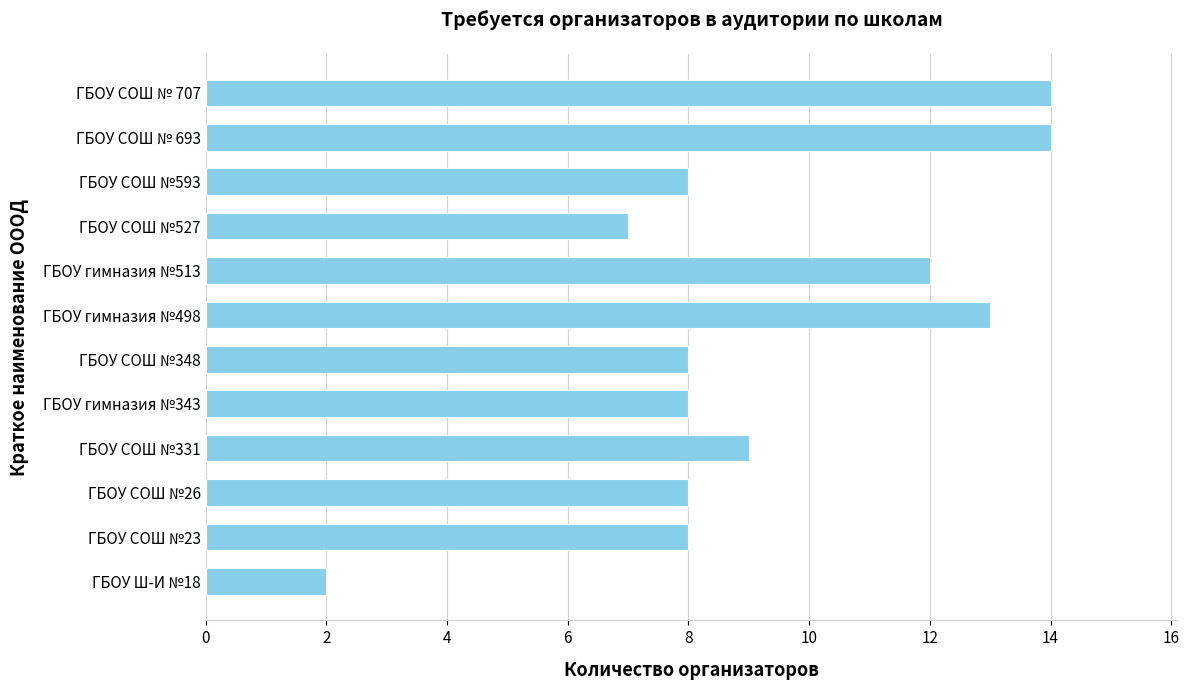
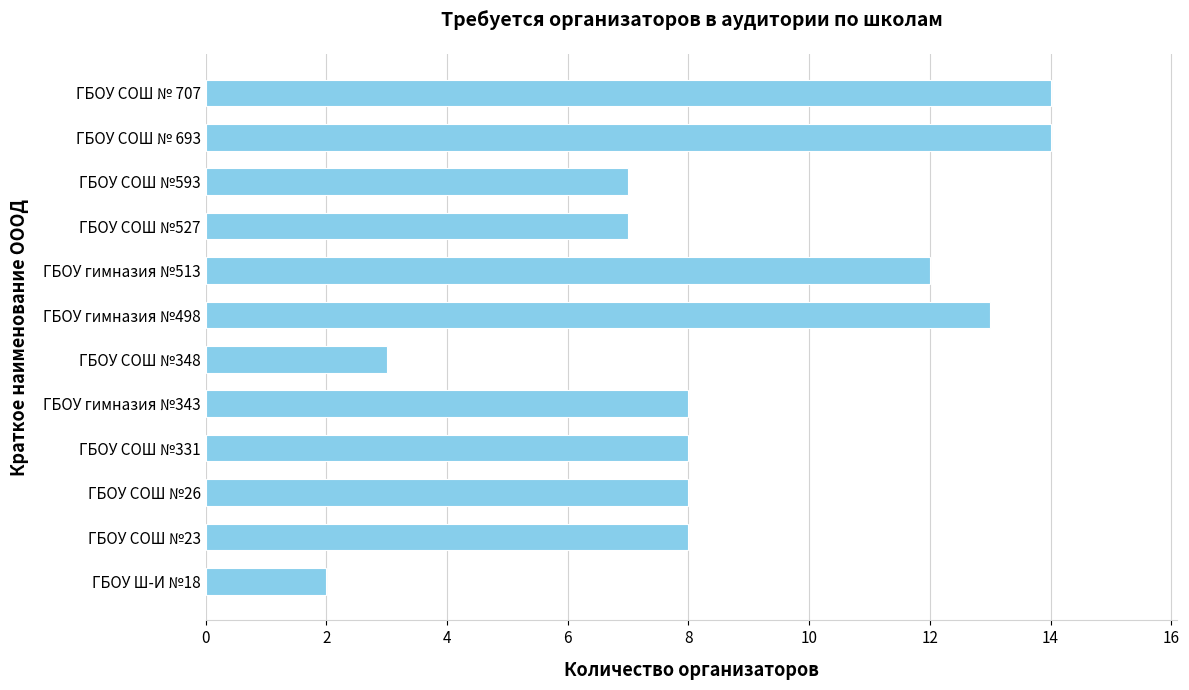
  {
    "ГБОУ СОШ № 707": 14,
    "ГБОУ СОШ № 693": 14,
-   "ГБОУ СОШ №593": 8,
+   "ГБОУ СОШ №593": 7,
    "ГБОУ СОШ №527": 7,
    "ГБОУ гимназия №513": 12,
    "ГБОУ гимназия №498": 13,
-   "ГБОУ СОШ №348": 8,
+   "ГБОУ СОШ №348": 3,
    "ГБОУ гимназия №343": 8,
-   "ГБОУ СОШ №331": 9,
+   "ГБОУ СОШ №331": 8,
    "ГБОУ СОШ №26": 8,
    "ГБОУ СОШ №23": 8,
    "ГБОУ Ш-И №18": 2
  }
